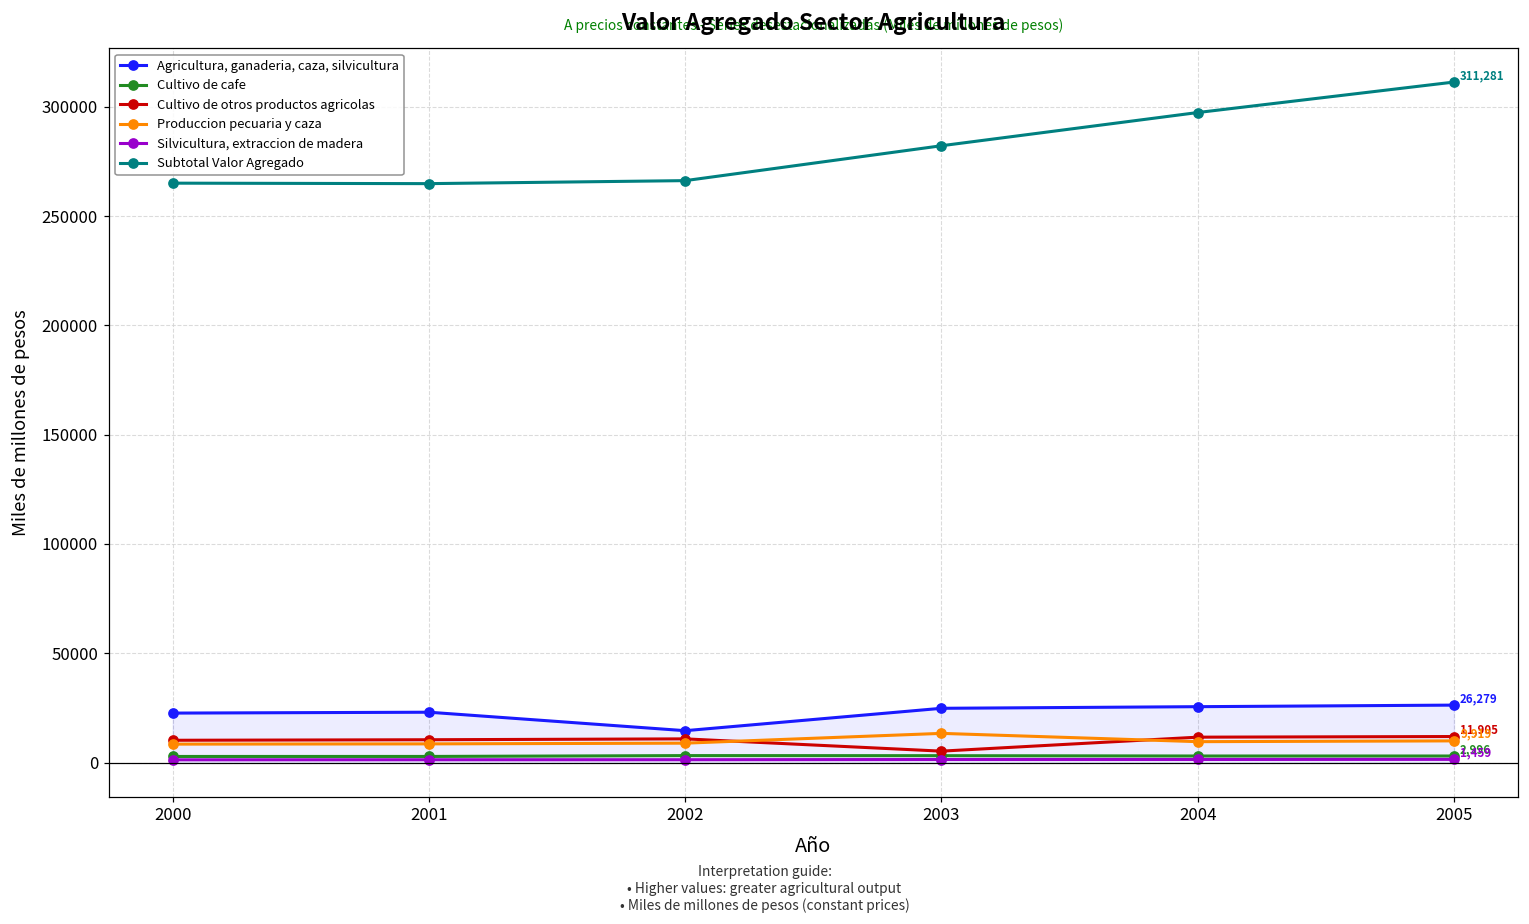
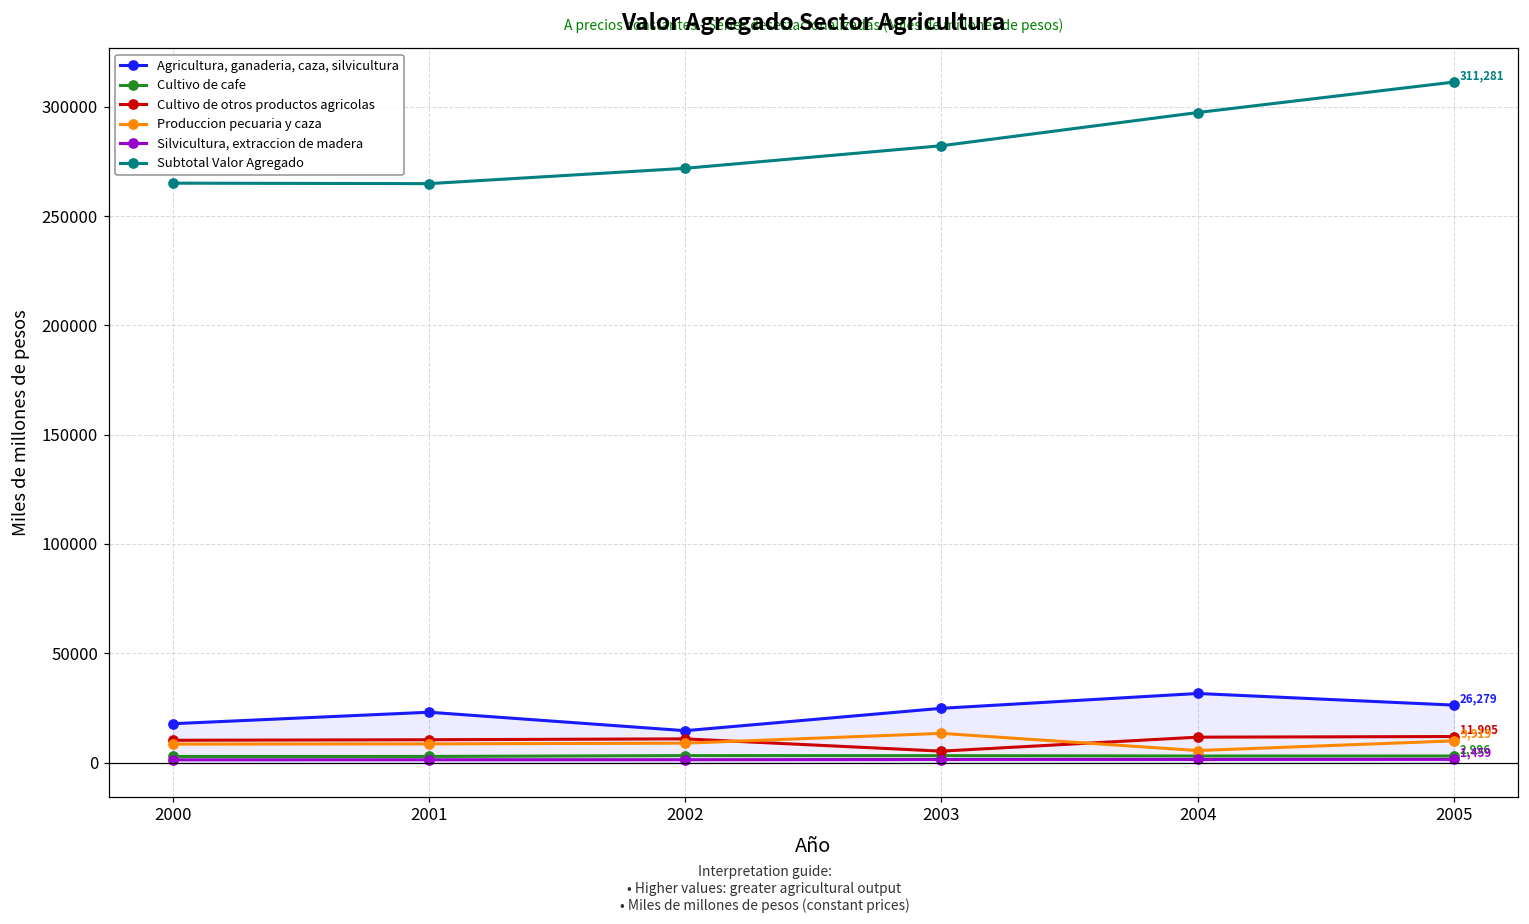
  {
    "Agricultura, ganaderia, caza, silvicultura": {
-     "2000": 23000,
+     "2000": 18000,
      "2001": 23000,
      "2002": 15000,
      "2003": 25000,
-     "2004": 26000
+     "2004": 32000
    },
    "Cultivo de cafe": {
      "2000": 3000,
      "2001": 3000,
      "2002": 3000,
      "2003": 3000,
      "2004": 3000
    },
    "Cultivo de otros productos agricolas": {
      "2000": 10000,
      "2001": 10000,
      "2002": 11000,
      "2003": 5000,
      "2004": 12000
    },
    "Produccion pecuaria y caza": {
      "2000": 8000,
      "2001": 9000,
      "2002": 9000,
      "2003": 13000,
-     "2004": 10000
+     "2004": 5000
    },
    "Silvicultura, extraccion de madera": {
      "2000": 1000,
      "2001": 1000,
      "2002": 1000,
      "2003": 1000,
      "2004": 1000
    },
    "Subtotal Valor Agregado": {
      "2001": 265000,
-     "2002": 266000,
+     "2002": 272000,
      "2003": 282000,
      "2004": 297000
    }
  }
